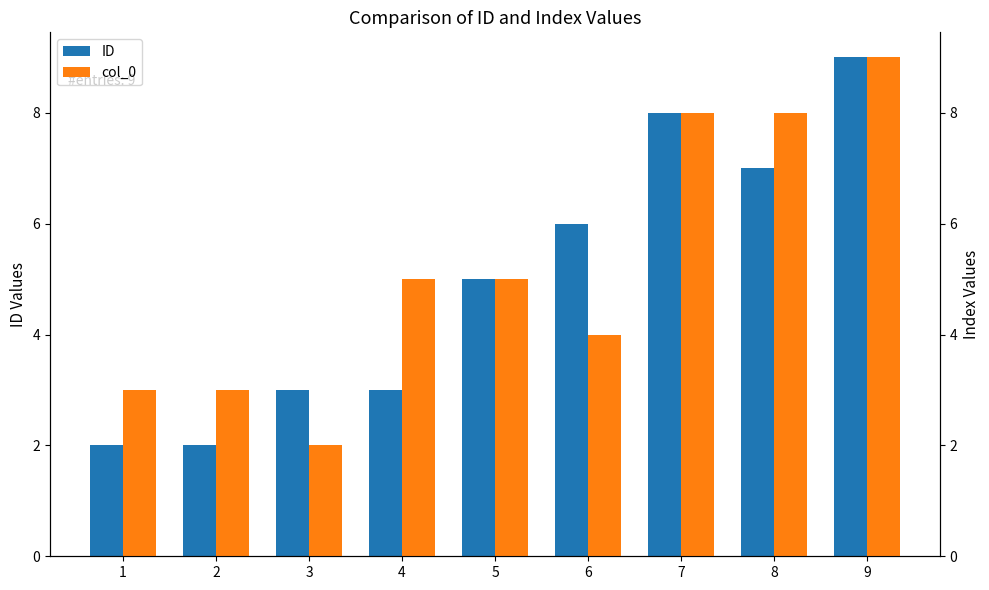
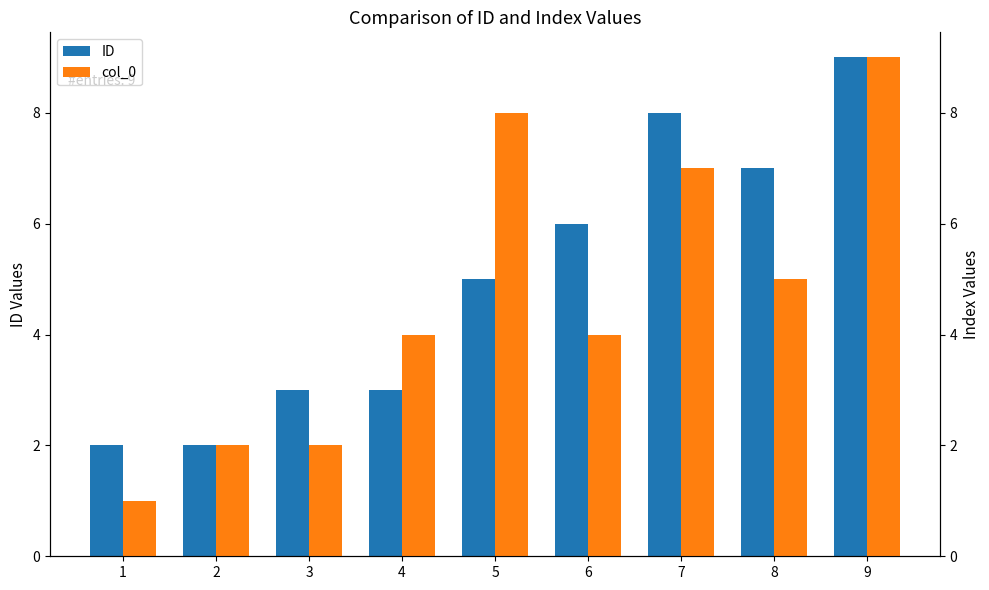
  {
    "ID": {
      "1": 2.0,
      "2": 2.0,
      "3": 3.0,
      "4": 3.0,
      "5": 5.0,
      "6": 6.0,
      "7": 8.0,
      "8": 7.0,
      "9": 9.0
    },
    "col_0": {
-     "1": 3,
-     "2": 3,
+     "1": 1,
+     "2": 2,
      "3": 2,
-     "4": 5,
-     "5": 5,
+     "4": 4,
+     "5": 8,
      "6": 4,
-     "7": 8,
-     "8": 8,
+     "7": 7,
+     "8": 5,
      "9": 9
    }
  }
